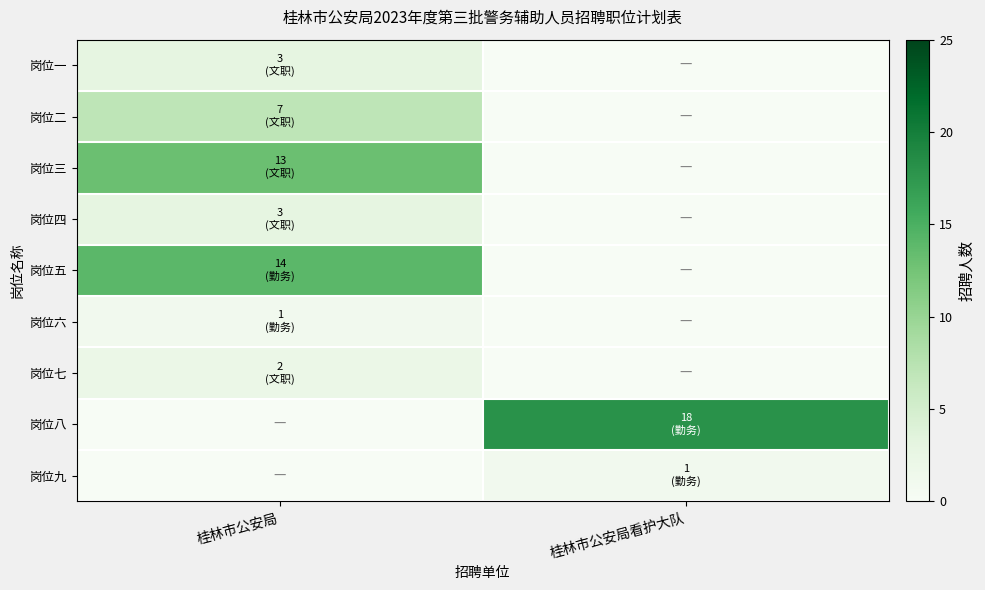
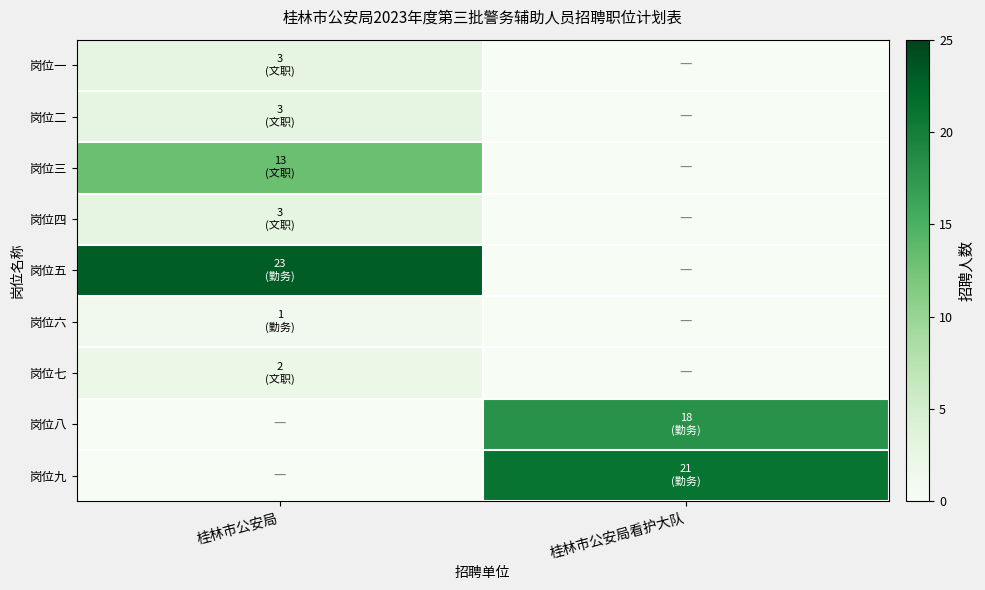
  {
    "岗位一": {
      "桂林市公安局": 3
    },
    "岗位二": {
-     "桂林市公安局": 7
+     "桂林市公安局": 3
    },
    "岗位三": {
      "桂林市公安局": 13
    },
    "岗位四": {
      "桂林市公安局": 3
    },
    "岗位五": {
-     "桂林市公安局": 14
+     "桂林市公安局": 23
    },
    "岗位六": {
      "桂林市公安局": 1
    },
    "岗位七": {
      "桂林市公安局": 2
    },
    "岗位八": {
      "桂林市公安局看护大队": 18
    },
    "岗位九": {
-     "桂林市公安局看护大队": 1
+     "桂林市公安局看护大队": 21
    }
  }
